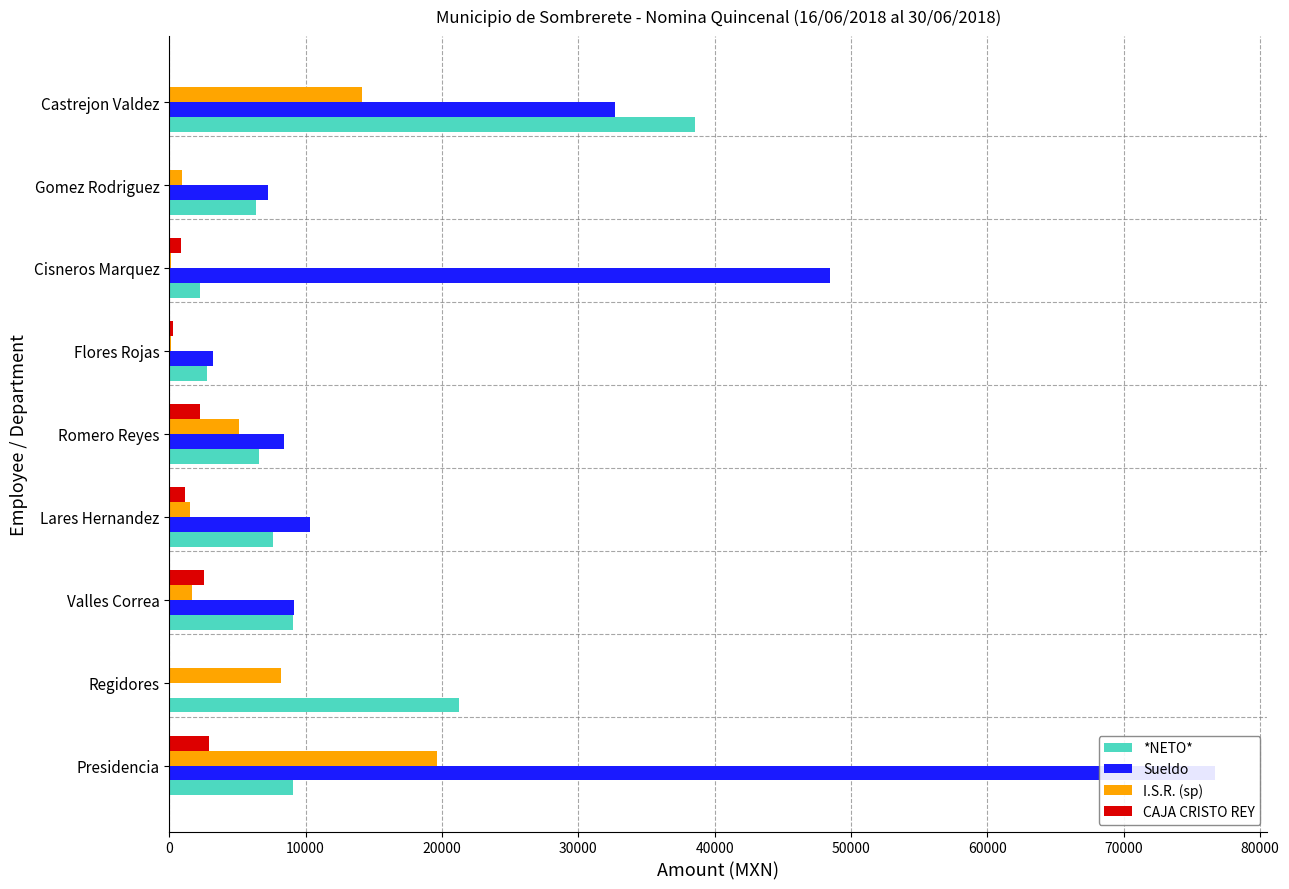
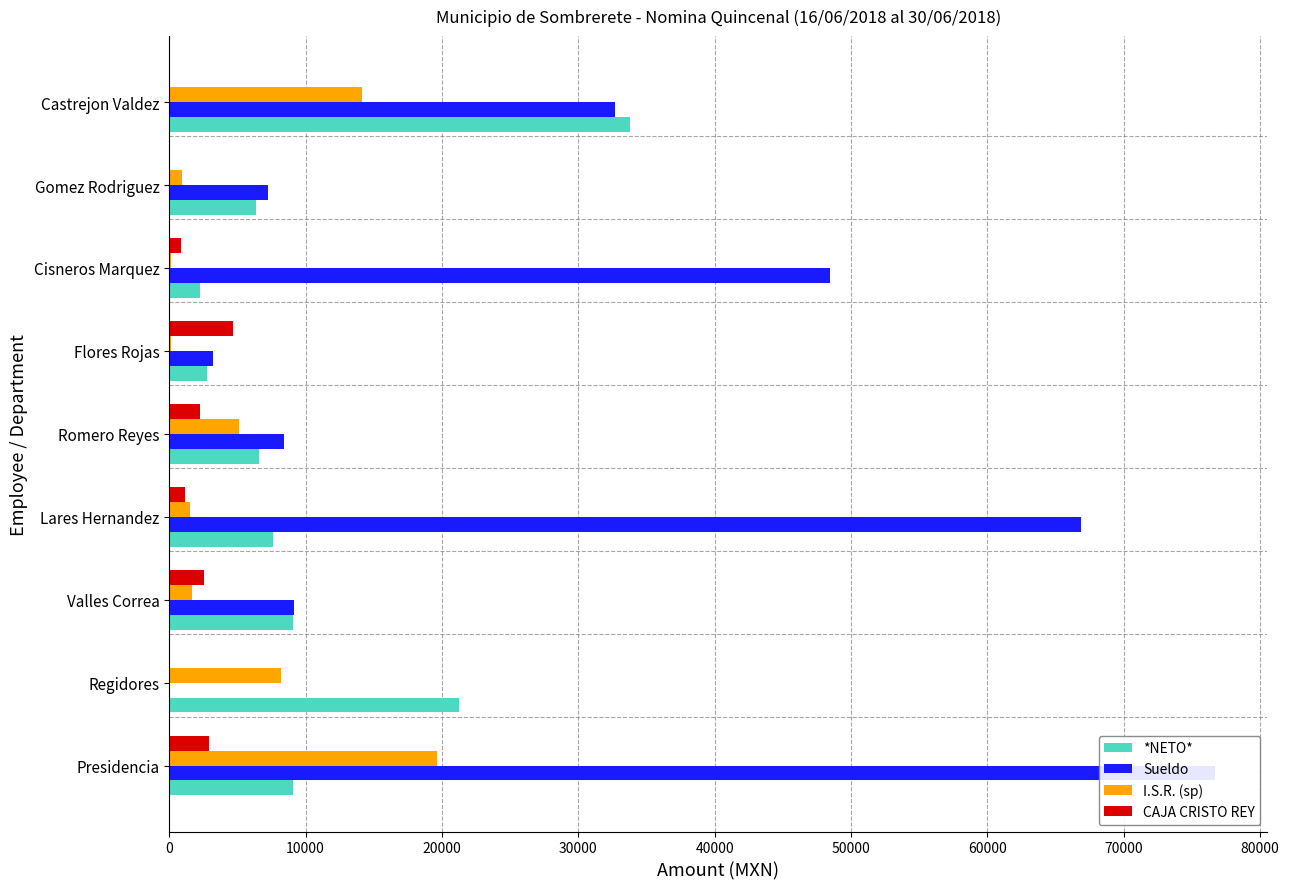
  {
    "*NETO*": {
-     "Castrejon Valdez": 38600,
+     "Castrejon Valdez": 33800,
      "Gomez Rodriguez": 6400,
      "Cisneros Marquez": 2300,
      "Flores Rojas": 2800,
      "Romero Reyes": 6600,
      "Lares Hernandez": 7600,
      "Valles Correa": 9100,
      "Regidores": 21300,
      "Presidencia": 9100
    },
    "Sueldo": {
      "Castrejon Valdez": 32700,
      "Gomez Rodriguez": 7300,
      "Cisneros Marquez": 48500,
      "Flores Rojas": 3200,
      "Romero Reyes": 8400,
-     "Lares Hernandez": 10300,
+     "Lares Hernandez": 66900,
      "Valles Correa": 9200,
      "Regidores": 0
    },
    "I.S.R. (sp)": {
      "Castrejon Valdez": 14100,
      "Gomez Rodriguez": 900,
      "Romero Reyes": 5100,
      "Lares Hernandez": 1600,
      "Valles Correa": 1700,
      "Regidores": 8200,
      "Presidencia": 19700
    },
    "CAJA CRISTO REY": {
      "Castrejon Valdez": 0,
      "Gomez Rodriguez": 0,
      "Cisneros Marquez": 900,
-     "Flores Rojas": 300,
+     "Flores Rojas": 4700,
      "Romero Reyes": 2300,
      "Lares Hernandez": 1100,
      "Valles Correa": 2500,
      "Regidores": 0,
      "Presidencia": 2900
    }
  }
